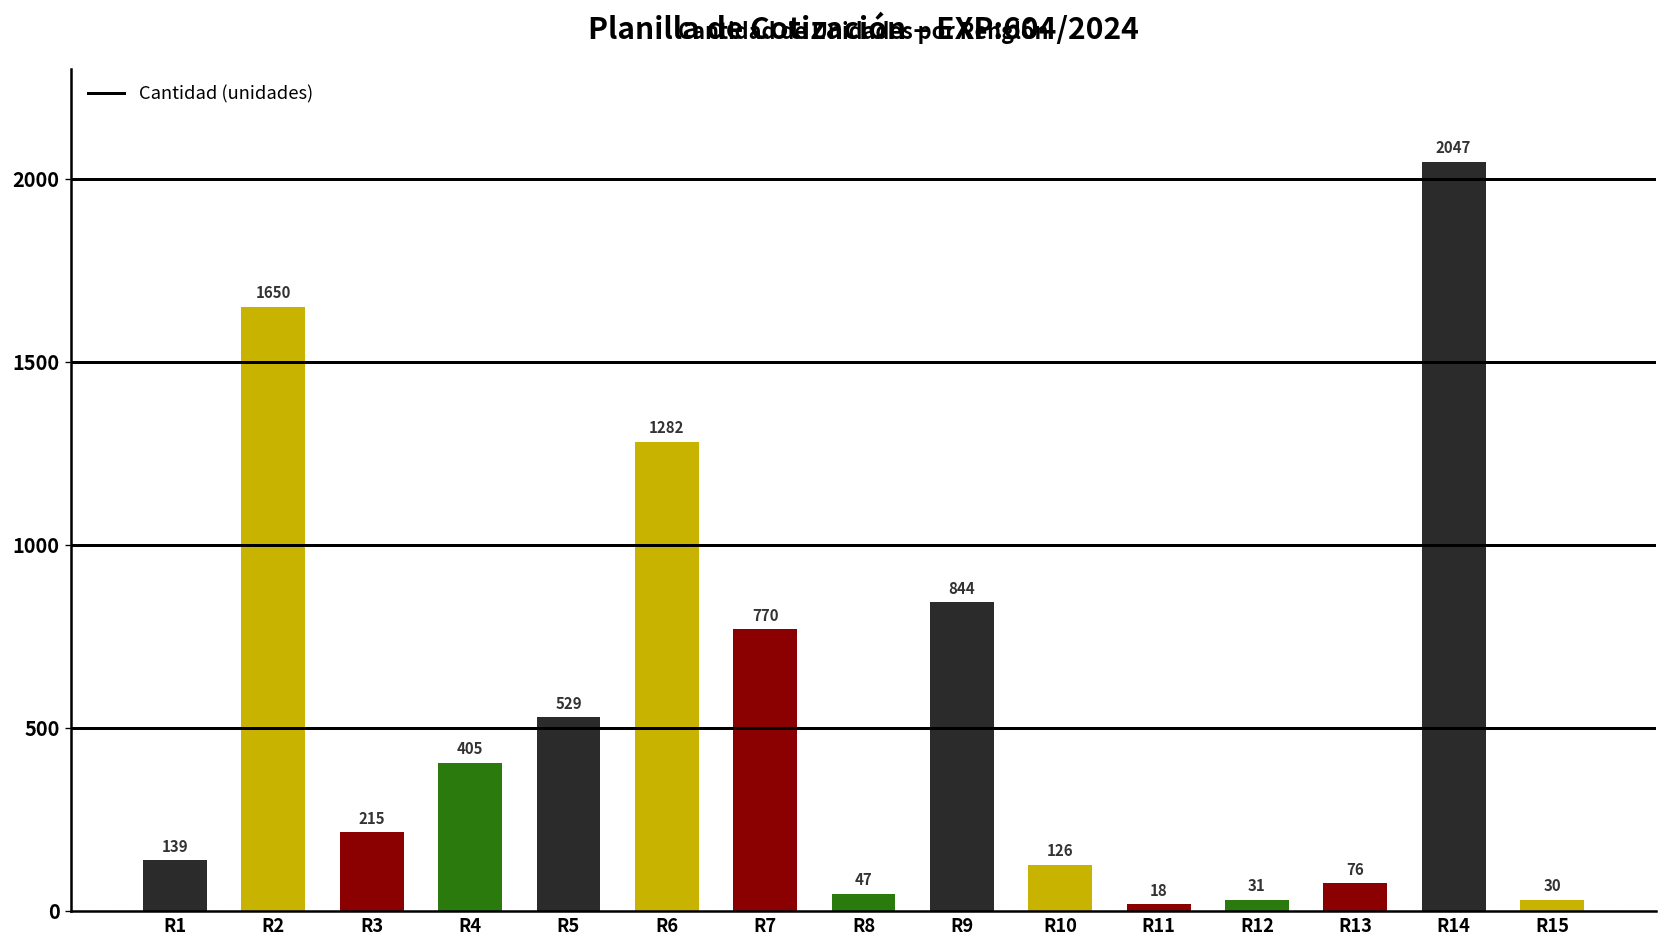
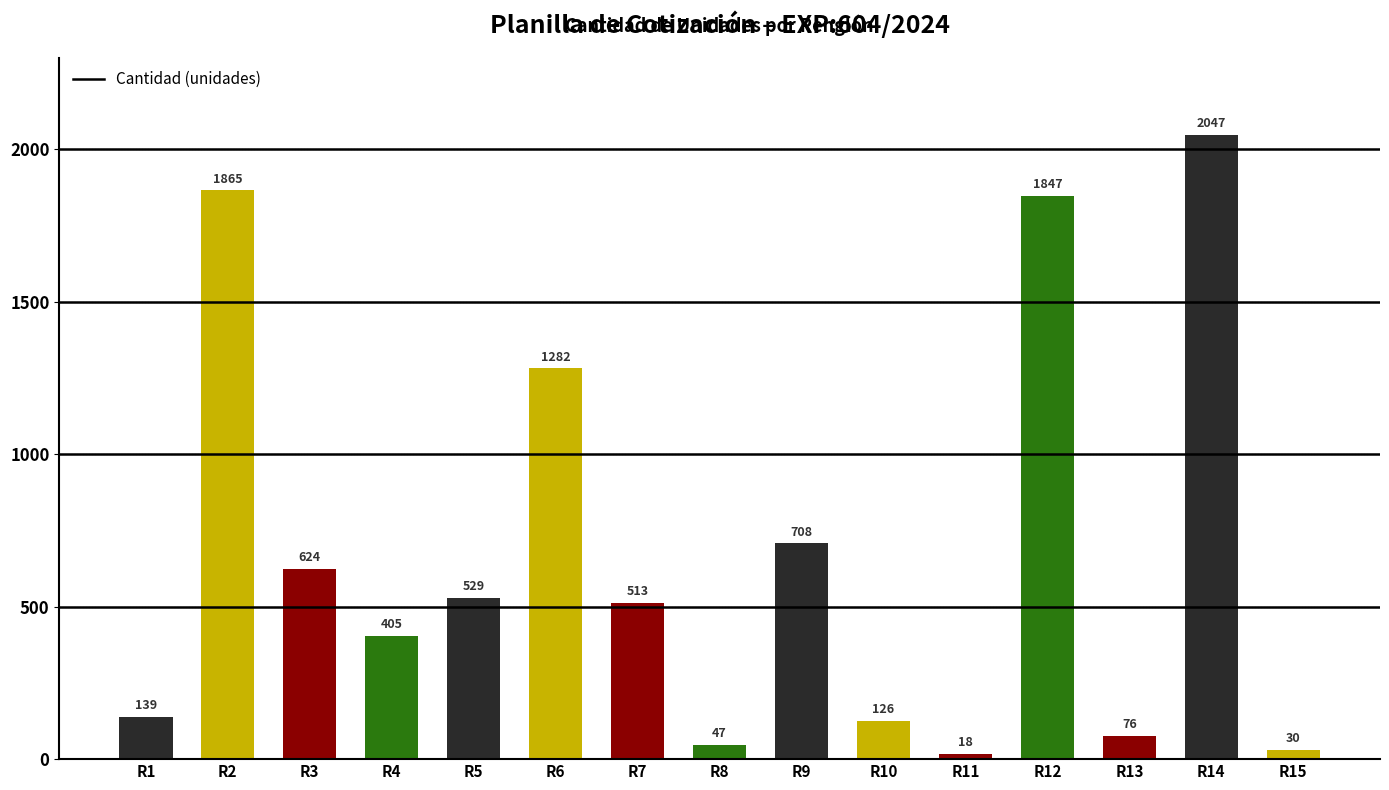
  {
    "R1": 139,
-   "R2": 1650,
-   "R3": 215,
+   "R2": 1865,
+   "R3": 624,
    "R4": 405,
    "R5": 529,
    "R6": 1282,
-   "R7": 770,
+   "R7": 513,
    "R8": 47,
-   "R9": 844,
+   "R9": 708,
    "R10": 126,
    "R11": 18,
-   "R12": 31,
+   "R12": 1847,
    "R13": 76,
    "R14": 2047,
    "R15": 30
  }
